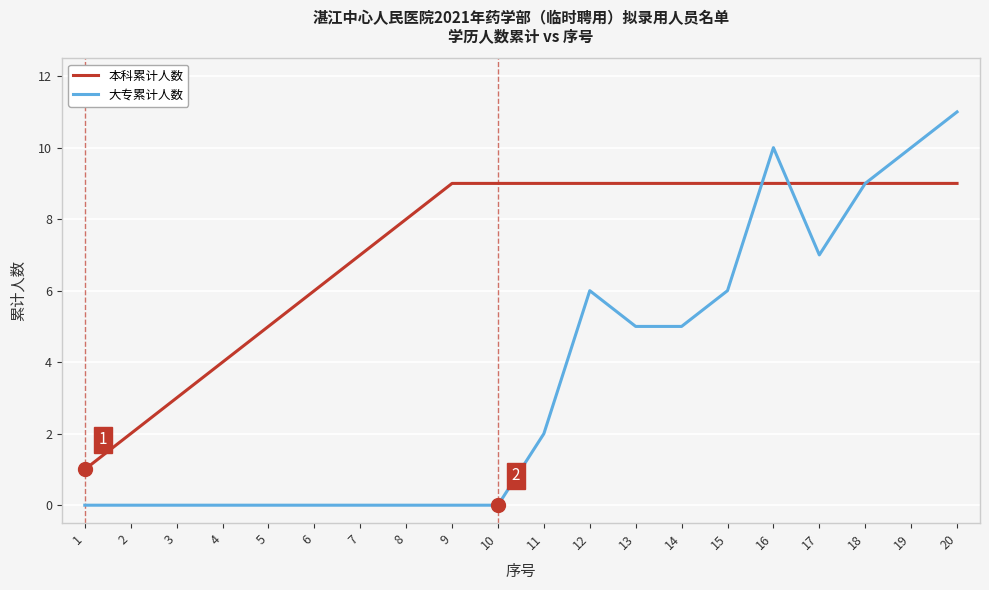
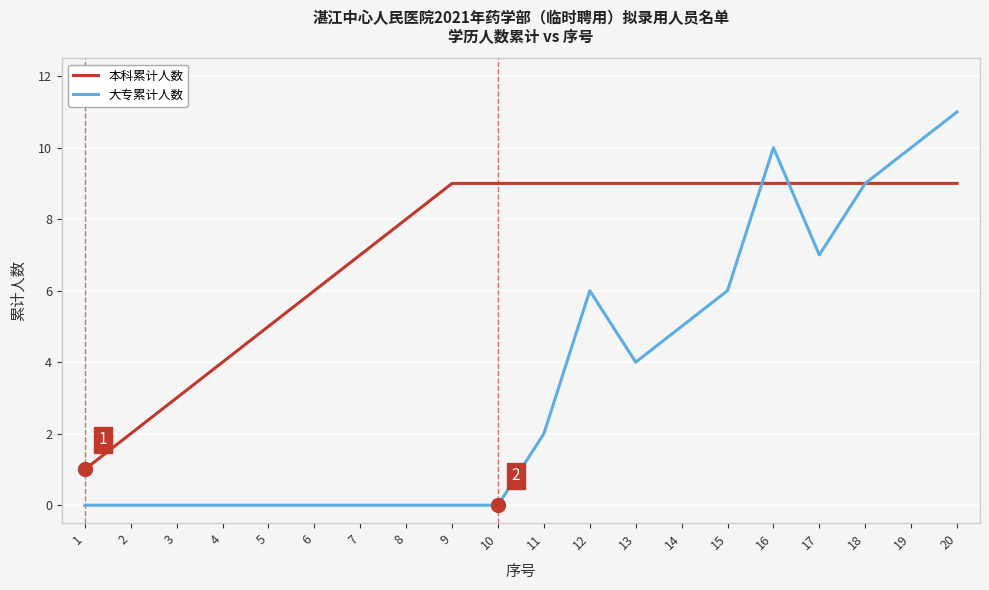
  {
    "大专累计人数": {
      "1": 0,
      "2": 0,
      "3": 0,
      "4": 0,
      "5": 0,
      "6": 0,
      "7": 0,
      "8": 0,
      "9": 0,
      "11": 2,
      "12": 6,
-     "13": 5,
+     "13": 4,
      "14": 5,
      "15": 6,
      "16": 10,
      "17": 7,
      "19": 10,
      "20": 11
    }
  }
